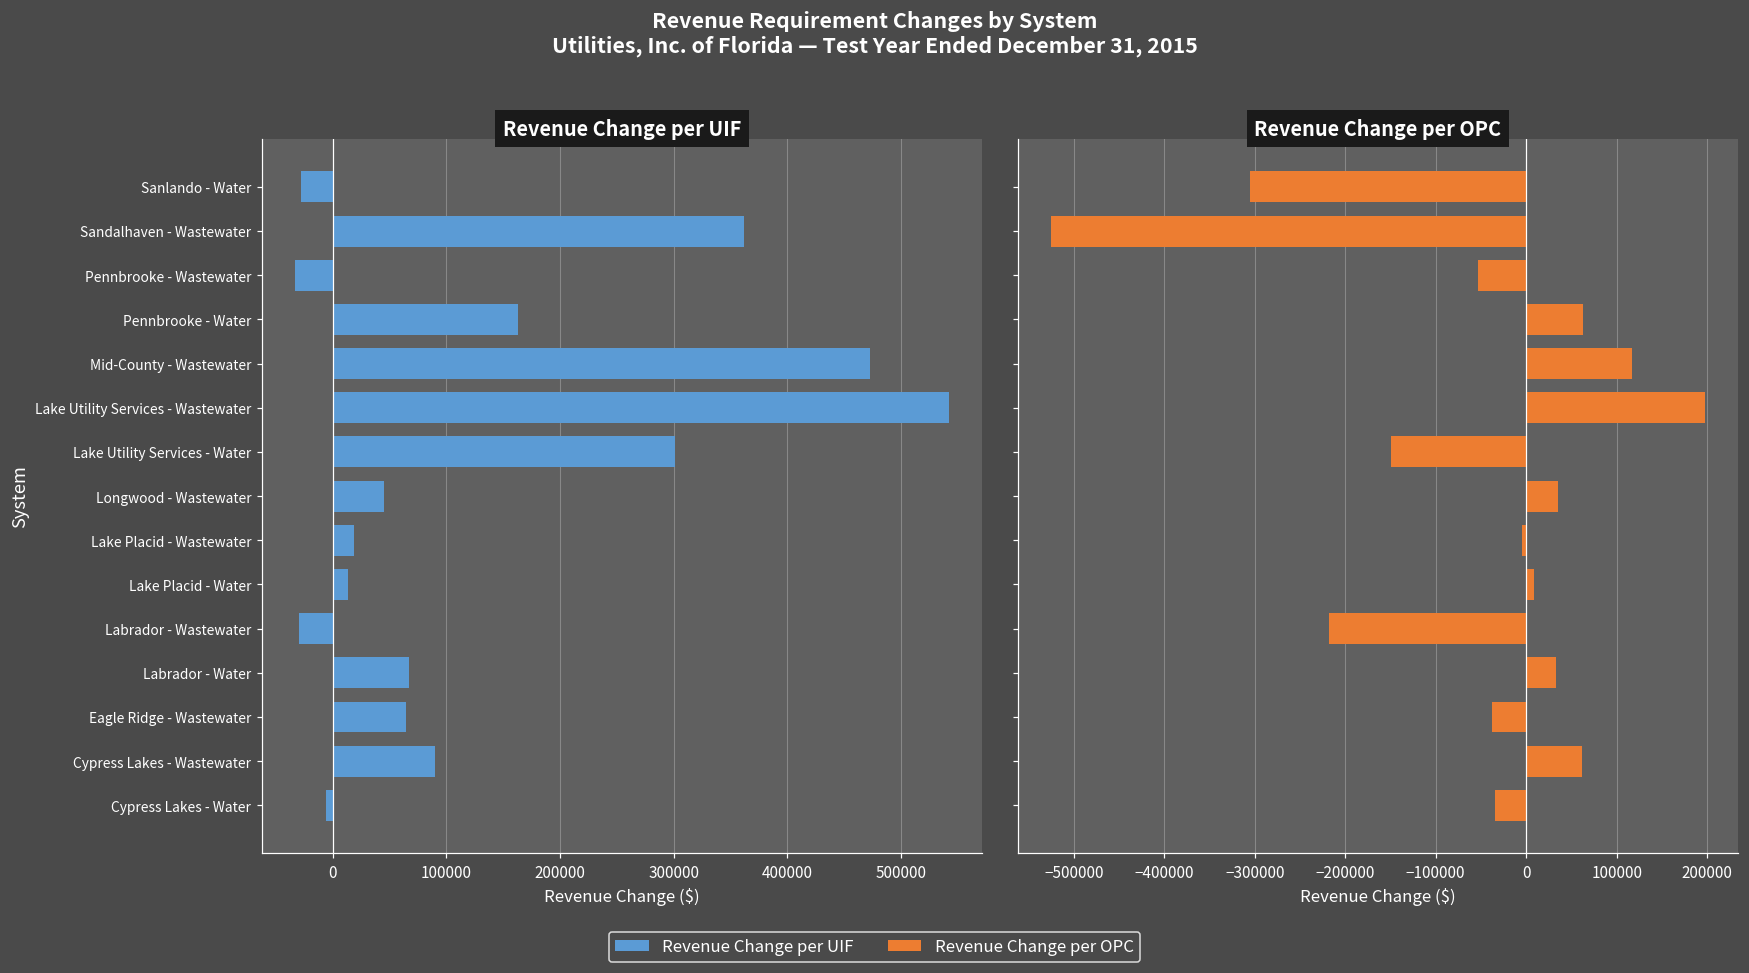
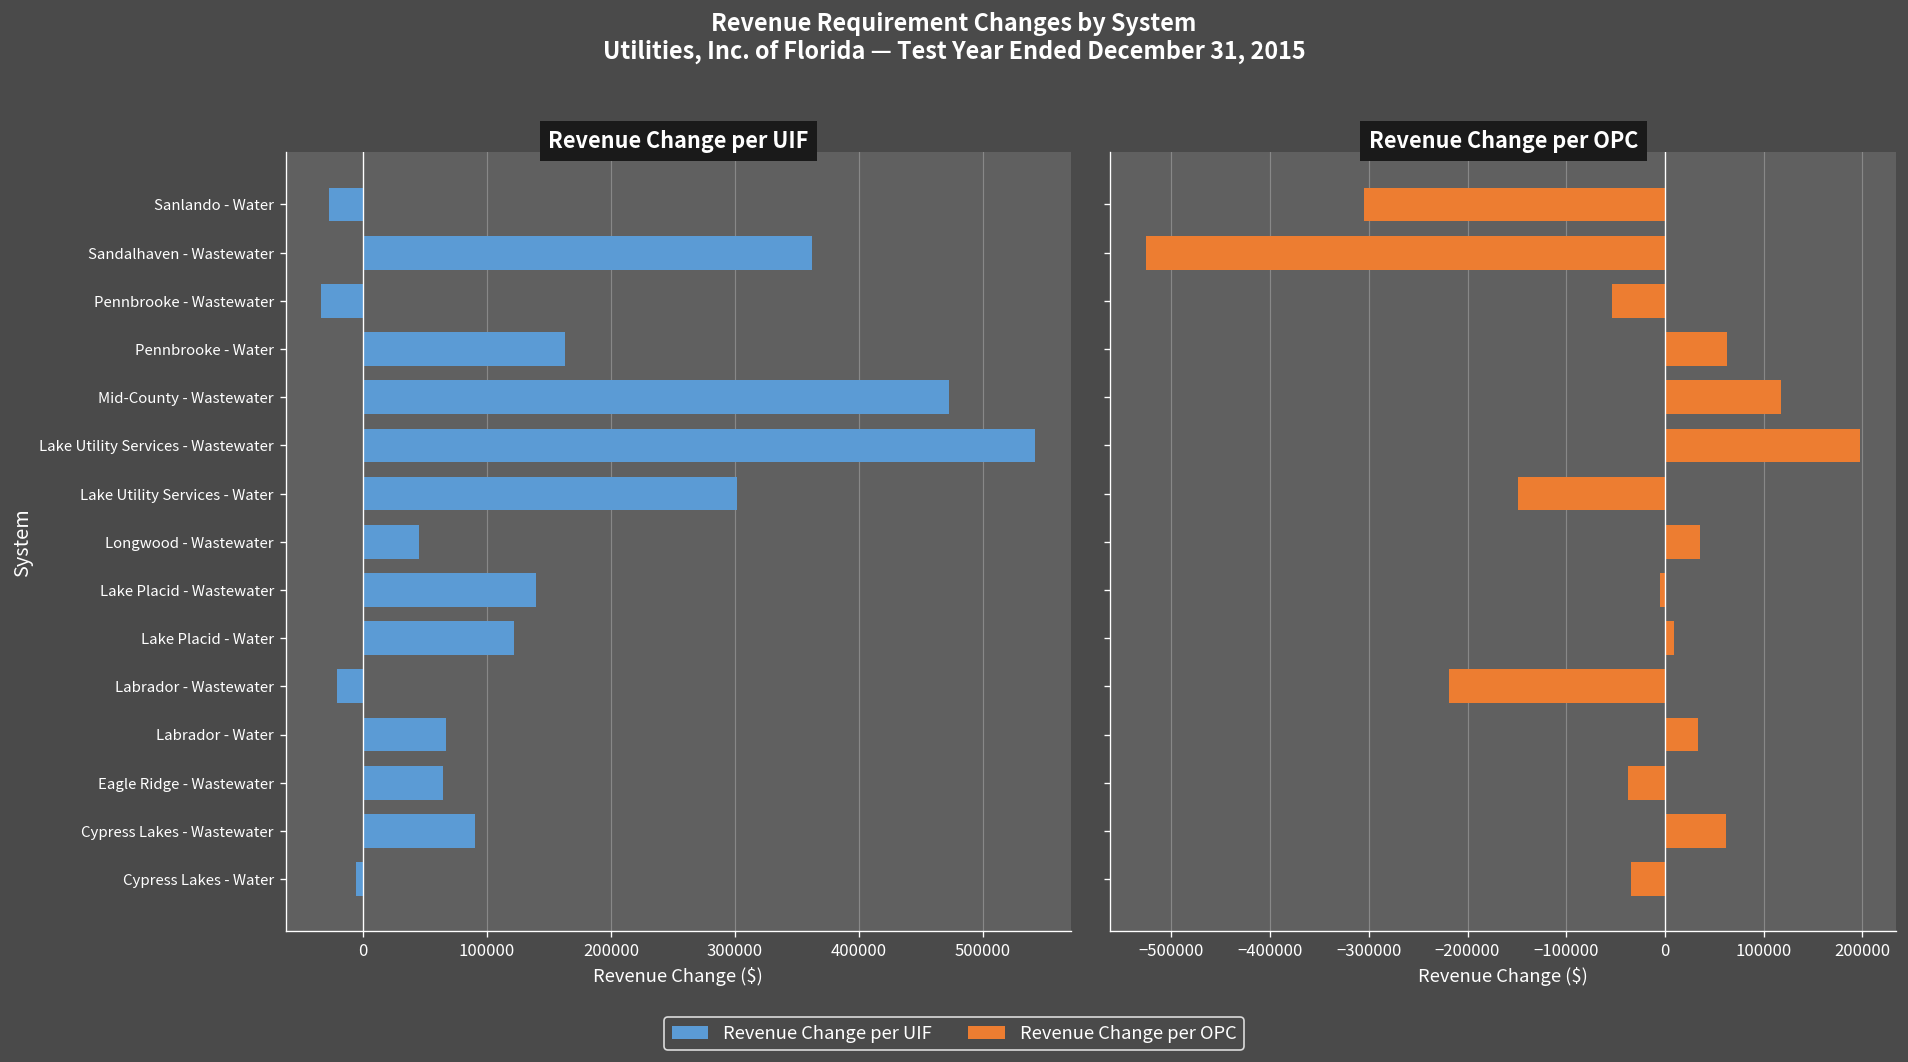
  {
    "Revenue Change per UIF": {
      "Sanlando - Water": -28000,
      "Sandalhaven - Wastewater": 362000,
      "Pennbrooke - Wastewater": -34000,
      "Pennbrooke - Water": 163000,
      "Mid-County - Wastewater": 473000,
      "Lake Utility Services - Wastewater": 543000,
      "Lake Utility Services - Water": 301000,
      "Longwood - Wastewater": 45000,
-     "Lake Placid - Wastewater": 19000,
-     "Lake Placid - Water": 14000,
-     "Labrador - Wastewater": -30000,
+     "Lake Placid - Wastewater": 140000,
+     "Lake Placid - Water": 121000,
+     "Labrador - Wastewater": -21000,
      "Labrador - Water": 67000,
      "Eagle Ridge - Wastewater": 65000,
      "Cypress Lakes - Wastewater": 90000,
      "Cypress Lakes - Water": -6000
    }
  }
